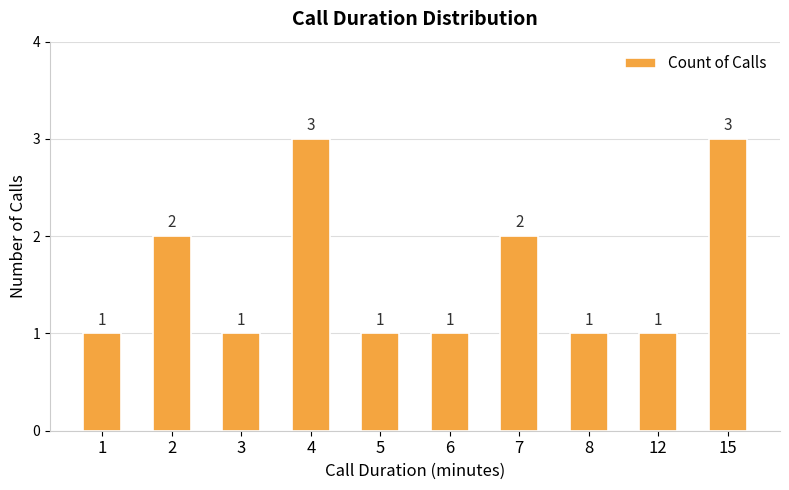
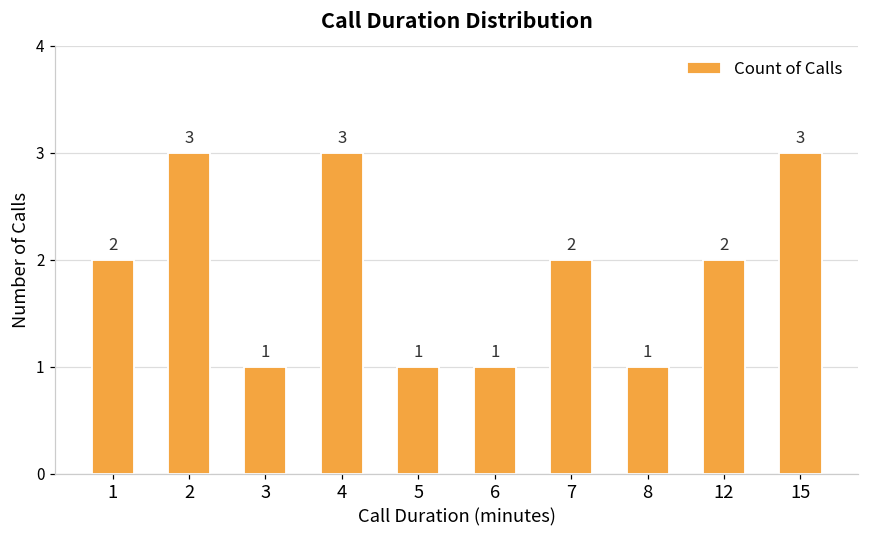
  {
-   "1": 1,
-   "2": 2,
+   "1": 2,
+   "2": 3,
    "3": 1,
    "4": 3,
    "5": 1,
    "6": 1,
    "7": 2,
    "8": 1,
-   "12": 1,
+   "12": 2,
    "15": 3
  }
